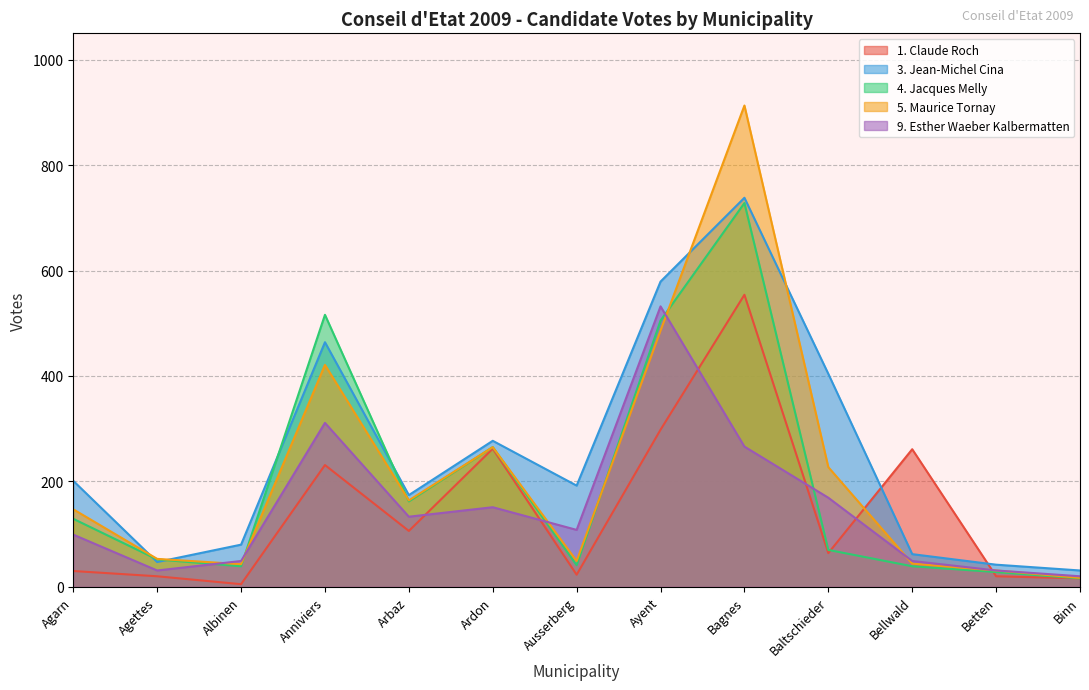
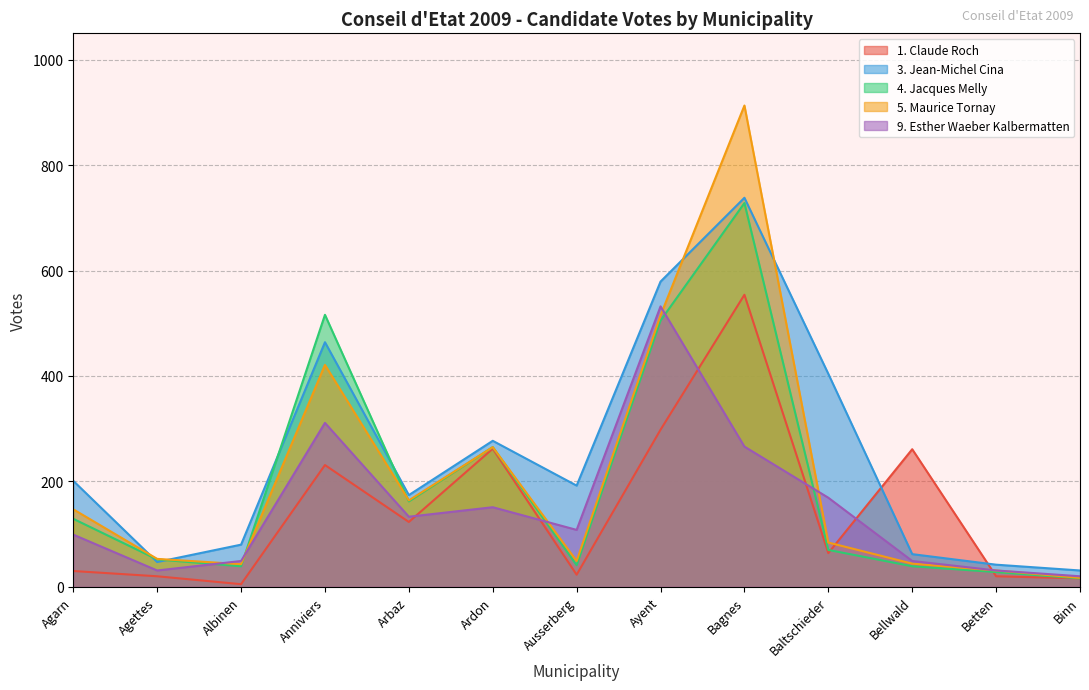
  {
    "1. Claude Roch": {
      "Agarn": 30,
      "Agettes": 20,
      "Albinen": 10,
      "Anniviers": 230,
-     "Arbaz": 110,
+     "Arbaz": 120,
      "Ausserberg": 20,
      "Ayent": 300,
      "Bagnes": 550,
      "Baltschieder": 60,
      "Bellwald": 260,
      "Betten": 20
    },
    "3. Jean-Michel Cina": {
      "Agarn": 200,
      "Agettes": 50,
      "Albinen": 80,
      "Anniviers": 460,
      "Arbaz": 170,
      "Ardon": 280,
      "Ausserberg": 190,
      "Ayent": 580,
      "Bagnes": 740,
      "Baltschieder": 400,
      "Bellwald": 60,
      "Betten": 40,
      "Binn": 30
    },
    "4. Jacques Melly": {
      "Agarn": 130,
      "Anniviers": 520,
      "Ausserberg": 40,
      "Ayent": 510,
      "Bagnes": 730,
      "Baltschieder": 70,
      "Bellwald": 40
    },
    "5. Maurice Tornay": {
      "Agarn": 150,
      "Anniviers": 420,
      "Ausserberg": 50,
-     "Ayent": 490,
+     "Ayent": 520,
      "Bagnes": 910,
-     "Baltschieder": 230,
+     "Baltschieder": 80,
      "Bellwald": 40
    },
    "9. Esther Waeber Kalbermatten": {
      "Agarn": 100,
      "Agettes": 30,
      "Albinen": 50,
      "Anniviers": 310,
      "Arbaz": 130,
      "Ardon": 150,
      "Ausserberg": 110,
      "Ayent": 530,
      "Bagnes": 270,
      "Baltschieder": 170,
      "Bellwald": 50
    }
  }
